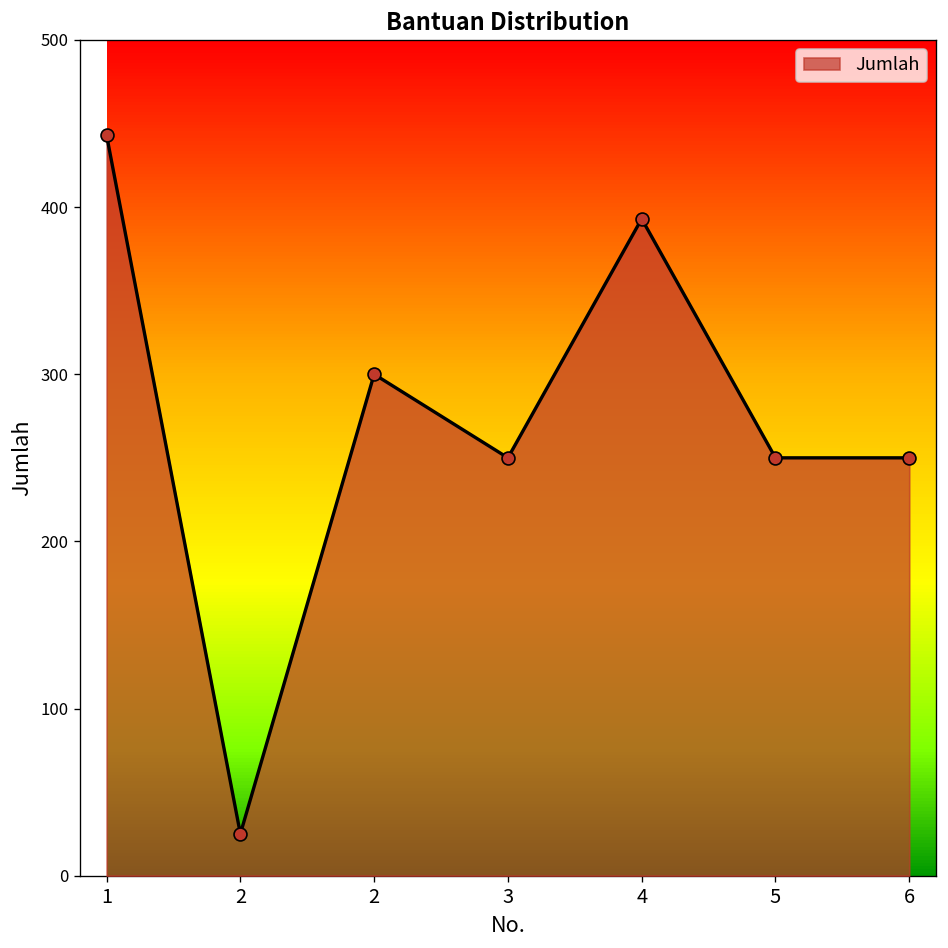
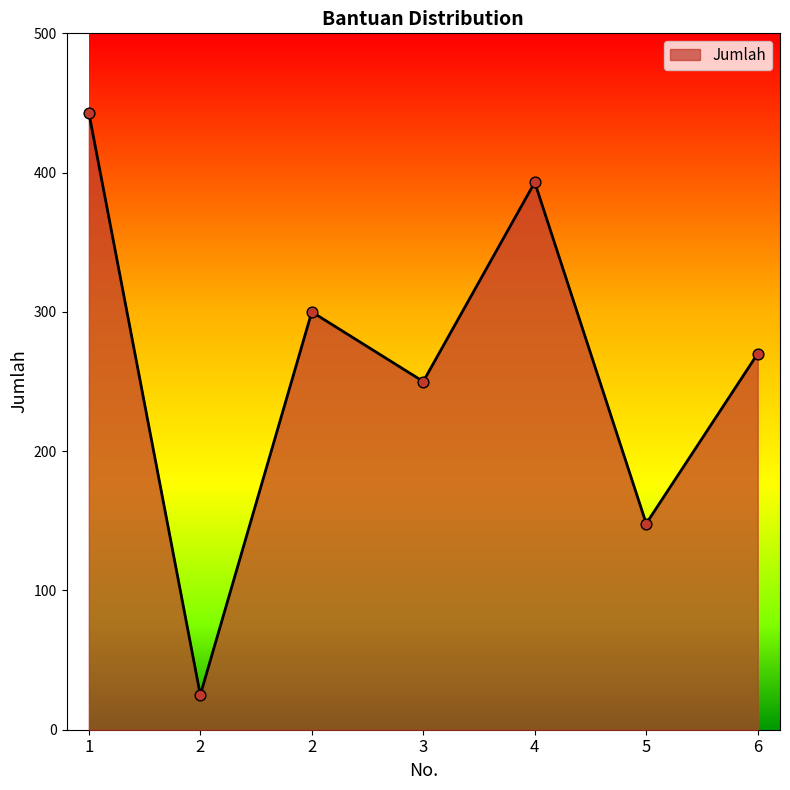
  {
    "1": 443,
    "3": 250,
    "4": 393,
-   "5": 250,
-   "6": 250
+   "5": 148,
+   "6": 270
  }
